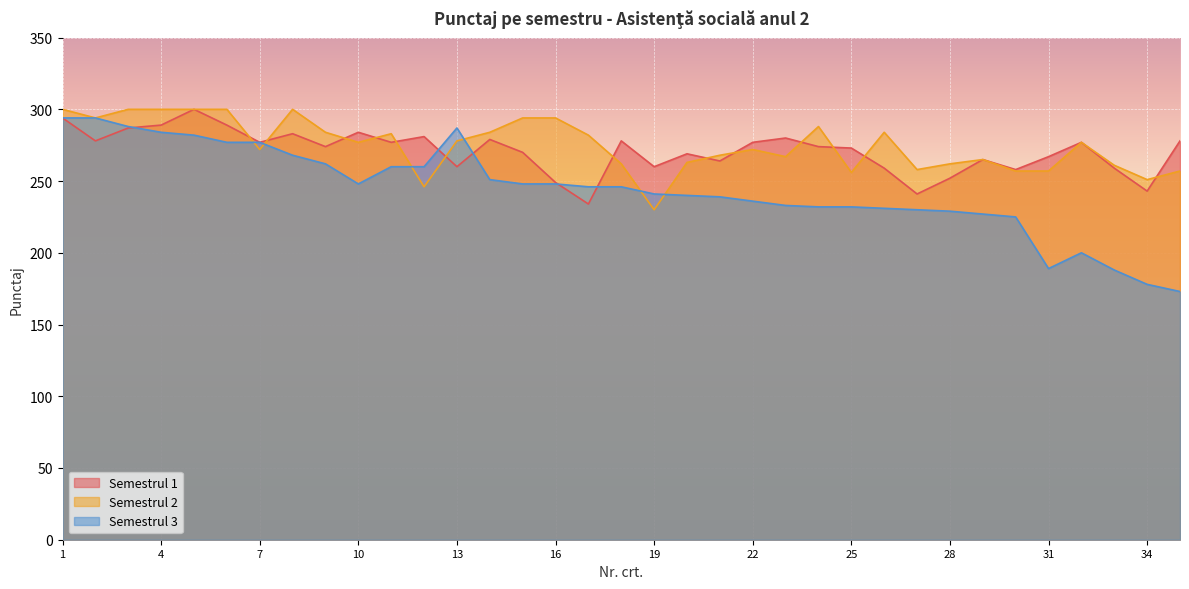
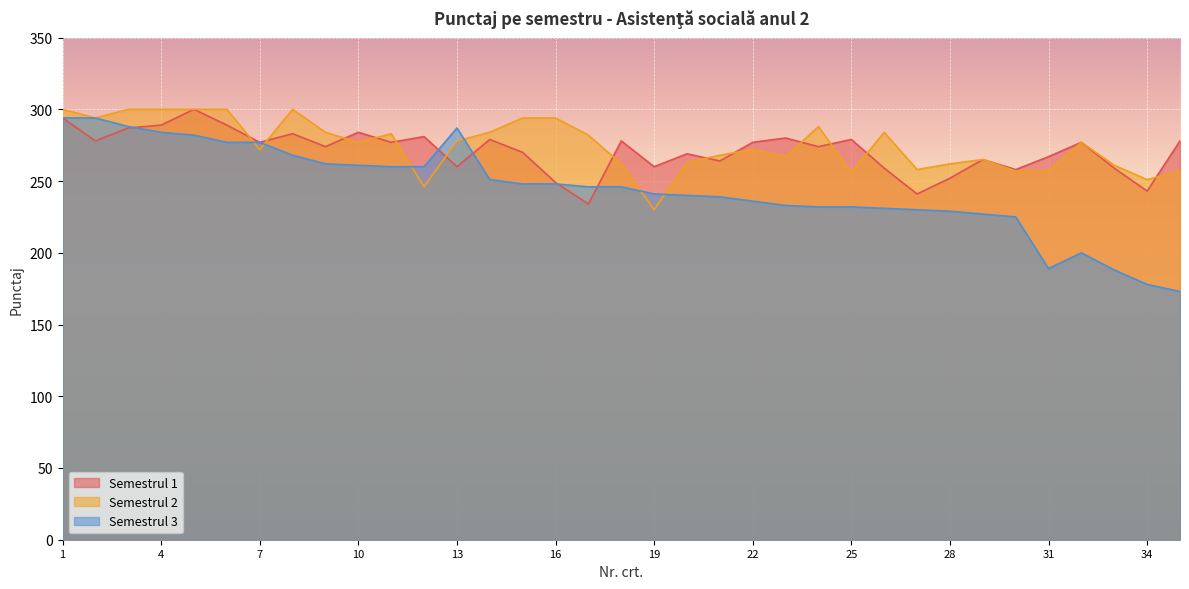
  {
    "Semestrul 1": {
      "4": 289,
      "10": 284,
      "13": 260,
      "19": 260,
      "22": 277,
-     "25": 273,
+     "25": 279,
      "28": 252,
      "31": 267,
      "34": 243
    },
    "Semestrul 2": {
      "1": 300,
      "4": 300,
      "7": 272,
      "10": 277,
      "13": 278,
      "16": 294,
      "19": 230,
      "22": 272,
      "25": 256,
      "28": 262,
      "31": 257,
      "34": 251
    },
    "Semestrul 3": {
      "4": 284,
-     "10": 248,
+     "10": 261,
      "13": 287,
      "19": 241,
      "22": 236,
      "25": 232,
      "28": 229,
      "31": 189,
      "34": 178
    }
  }
